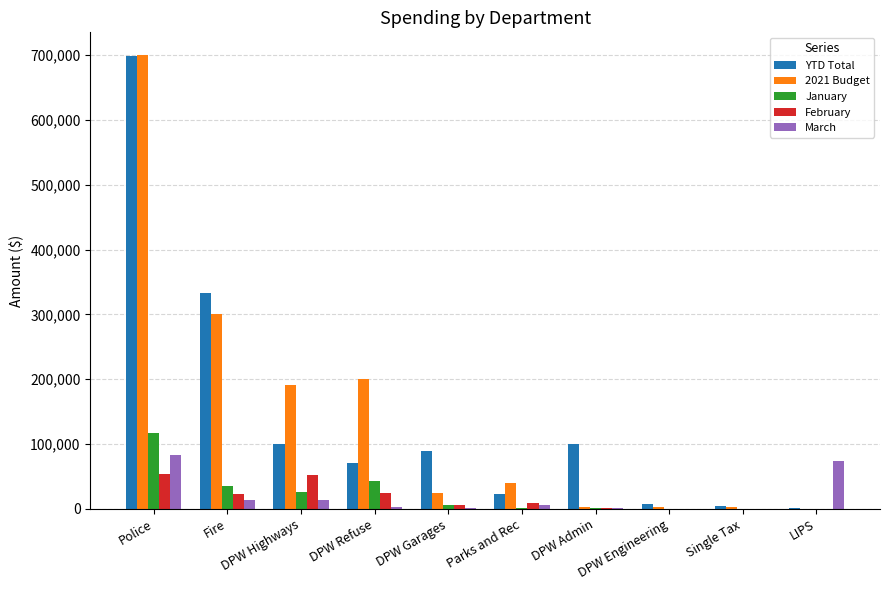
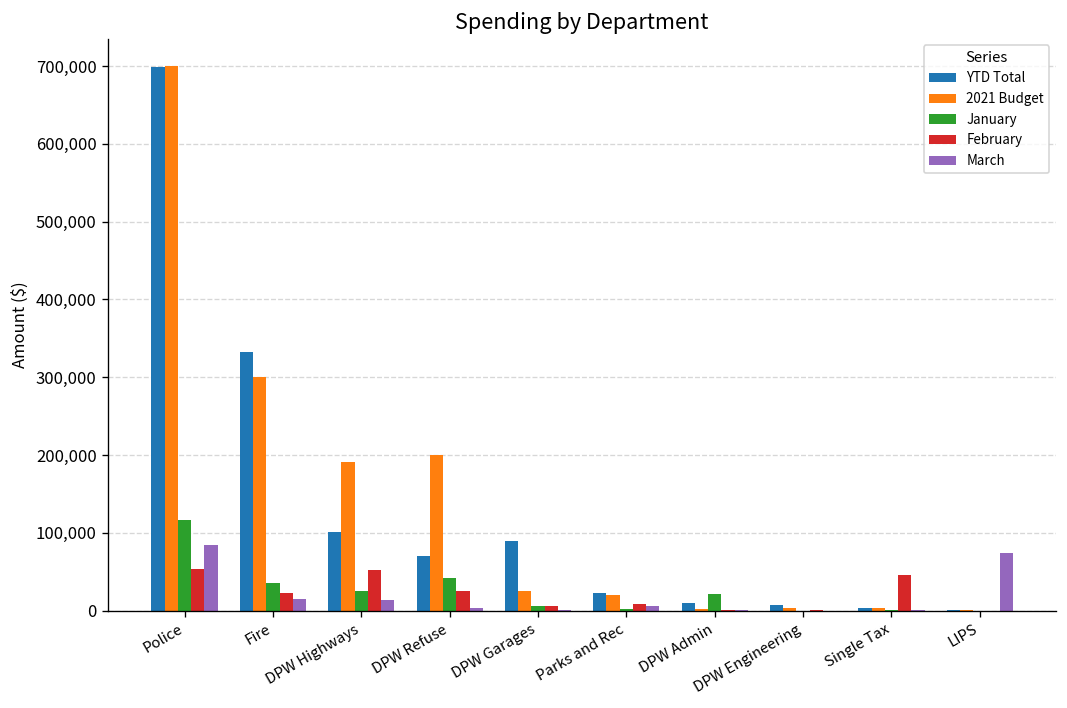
  {
    "YTD Total": {
      "Police": "700,000",
      "Fire": "330,000",
      "DPW Highways": "100,000",
      "DPW Refuse": "70,000",
      "DPW Garages": "90,000",
      "Parks and Rec": "20,000",
-     "DPW Admin": "100,000",
+     "DPW Admin": "10,000",
      "DPW Engineering": "10,000",
      "Single Tax": "0"
    },
    "2021 Budget": {
      "Police": "700,000",
      "Fire": "300,000",
      "DPW Highways": "190,000",
      "DPW Refuse": "200,000",
      "DPW Garages": "30,000",
-     "Parks and Rec": "40,000"
+     "Parks and Rec": "20,000"
    },
    "January": {
      "Police": "120,000",
      "Fire": "40,000",
      "DPW Highways": "30,000",
      "DPW Refuse": "40,000",
      "DPW Garages": "10,000",
-     "DPW Admin": "0"
+     "DPW Admin": "20,000"
    },
    "February": {
      "Police": "50,000",
      "Fire": "20,000",
      "DPW Highways": "50,000",
      "DPW Refuse": "30,000",
      "DPW Garages": "10,000",
      "Parks and Rec": "10,000",
-     "Single Tax": "0",
+     "Single Tax": "50,000",
      "LIPS": "0"
    },
    "March": {
      "Police": "80,000",
      "Fire": "10,000",
      "DPW Highways": "10,000",
      "Parks and Rec": "10,000",
      "LIPS": "70,000"
    }
  }
